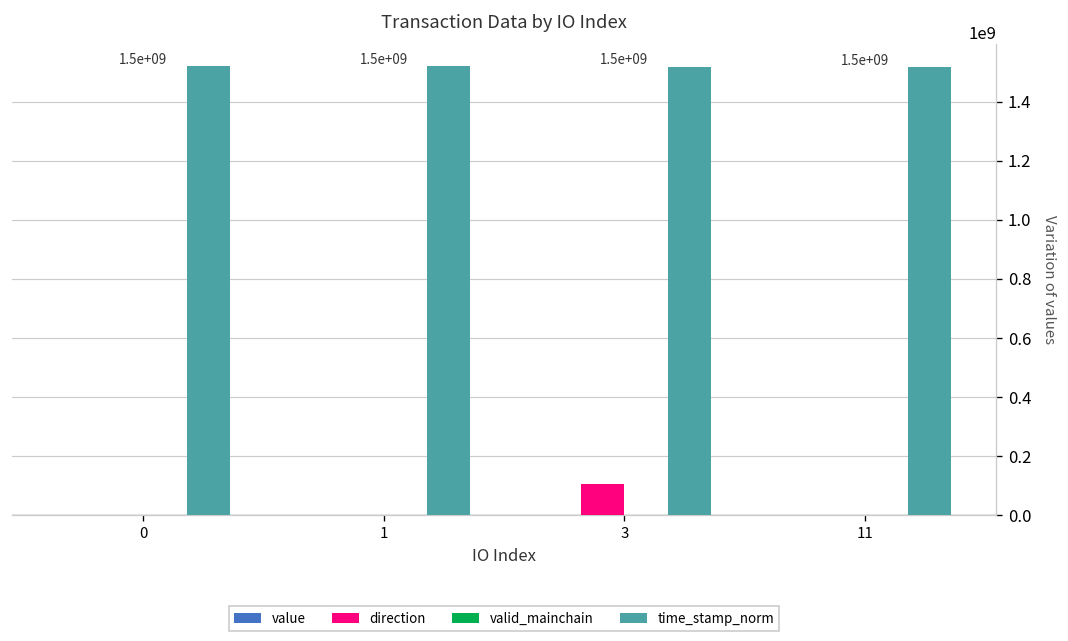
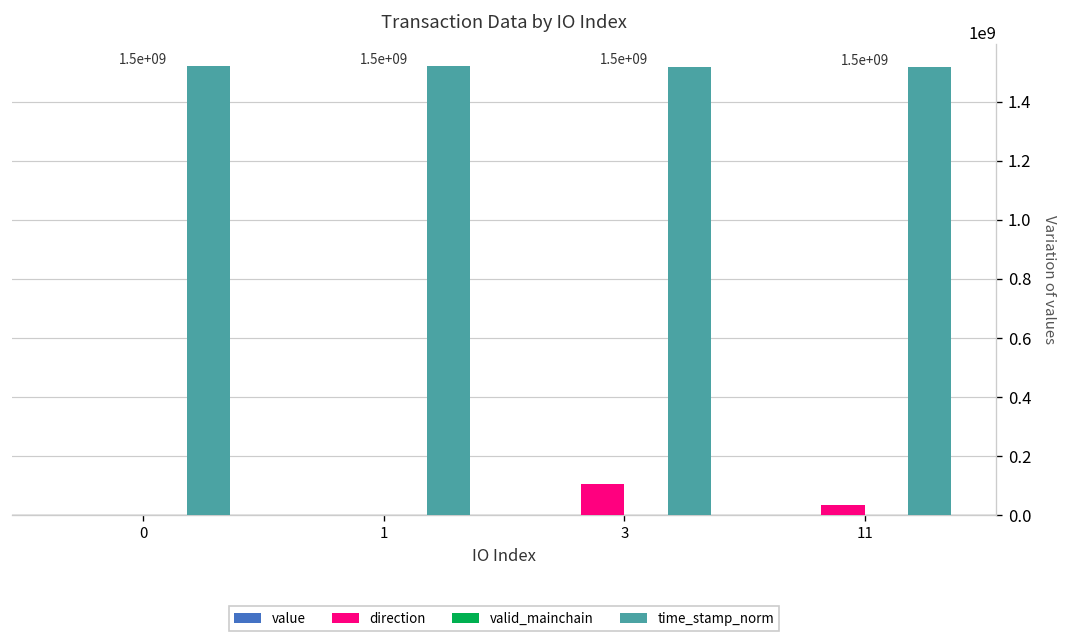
  {
    "direction": {
      "3": 100000000,
-     "11": 0
+     "11": 30000000
    }
  }
